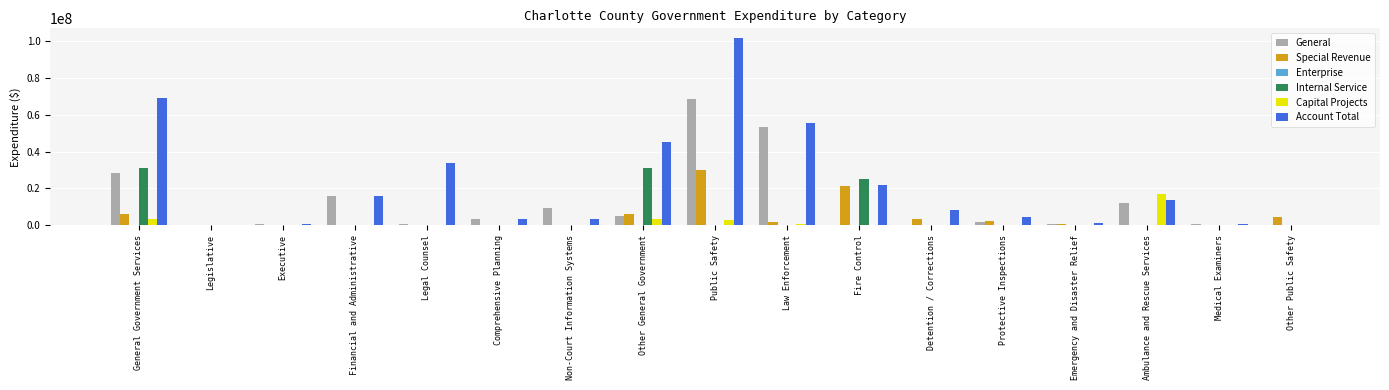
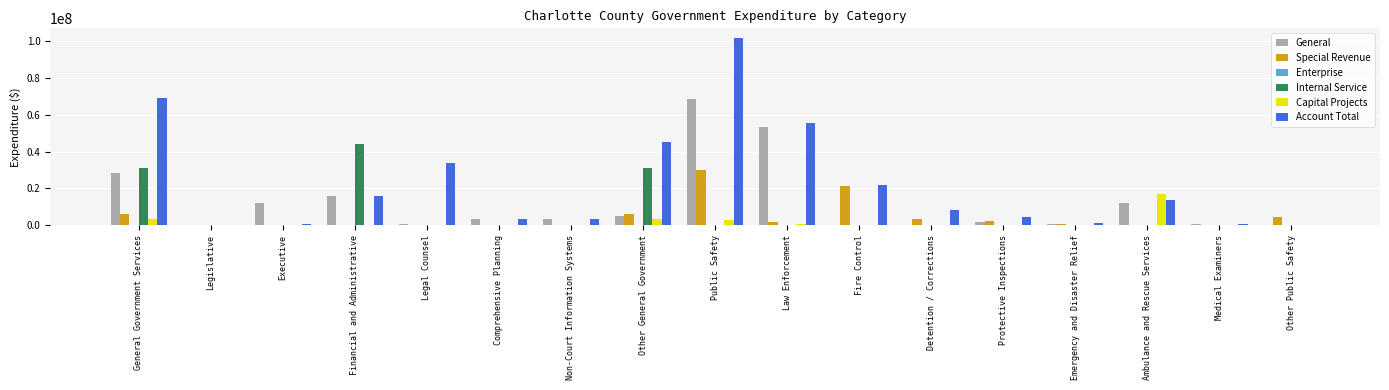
  {
    "General": {
      "General Government Services": 29000000,
-     "Executive": 1000000,
+     "Executive": 12000000,
      "Financial and Administrative": 16000000,
      "Comprehensive Planning": 3000000,
-     "Non-Court Information Systems": 9000000,
+     "Non-Court Information Systems": 3000000,
      "Other General Government": 5000000,
      "Public Safety": 69000000,
      "Law Enforcement": 53000000,
      "Fire Control": 0,
      "Detention / Corrections": 0,
      "Protective Inspections": 2000000,
      "Ambulance and Rescue Services": 12000000
    },
    "Special Revenue": {
      "General Government Services": 6000000,
      "Legislative": 0,
      "Executive": 0,
      "Financial and Administrative": 0,
      "Legal Counsel": 0,
      "Comprehensive Planning": 0,
      "Non-Court Information Systems": 0,
      "Other General Government": 6000000,
      "Public Safety": 30000000,
      "Law Enforcement": 2000000,
      "Fire Control": 21000000,
      "Detention / Corrections": 4000000,
      "Protective Inspections": 2000000,
      "Ambulance and Rescue Services": 0,
      "Medical Examiners": 0,
      "Other Public Safety": 5000000
    },
    "Enterprise": {
      "General Government Services": 0,
      "Legislative": 0,
      "Executive": 0,
      "Financial and Administrative": 0,
      "Legal Counsel": 0,
      "Comprehensive Planning": 0,
      "Non-Court Information Systems": 0,
      "Other General Government": 0,
      "Public Safety": 0,
      "Law Enforcement": 0,
      "Fire Control": 0,
      "Detention / Corrections": 0,
      "Protective Inspections": 0,
      "Emergency and Disaster Relief": 0,
      "Ambulance and Rescue Services": 0,
      "Medical Examiners": 0,
      "Other Public Safety": 0
    },
    "Internal Service": {
      "General Government Services": 31000000,
-     "Financial and Administrative": 0,
+     "Financial and Administrative": 44000000,
      "Other General Government": 31000000,
      "Law Enforcement": 0,
-     "Fire Control": 25000000,
+     "Fire Control": 0,
      "Medical Examiners": 0,
      "Other Public Safety": 0
    },
    "Capital Projects": {
      "General Government Services": 3000000,
      "Legislative": 0,
      "Executive": 0,
      "Financial and Administrative": 0,
      "Legal Counsel": 0,
      "Comprehensive Planning": 0,
      "Other General Government": 3000000,
      "Public Safety": 3000000,
      "Protective Inspections": 0,
      "Ambulance and Rescue Services": 17000000,
      "Medical Examiners": 0
    },
    "Account Total": {
      "General Government Services": 69000000,
      "Financial and Administrative": 16000000,
      "Legal Counsel": 34000000,
      "Comprehensive Planning": 3000000,
      "Non-Court Information Systems": 3000000,
      "Other General Government": 45000000,
      "Public Safety": 102000000,
      "Law Enforcement": 56000000,
      "Fire Control": 22000000,
      "Detention / Corrections": 8000000,
      "Protective Inspections": 4000000,
      "Emergency and Disaster Relief": 1000000,
      "Ambulance and Rescue Services": 14000000
    }
  }
